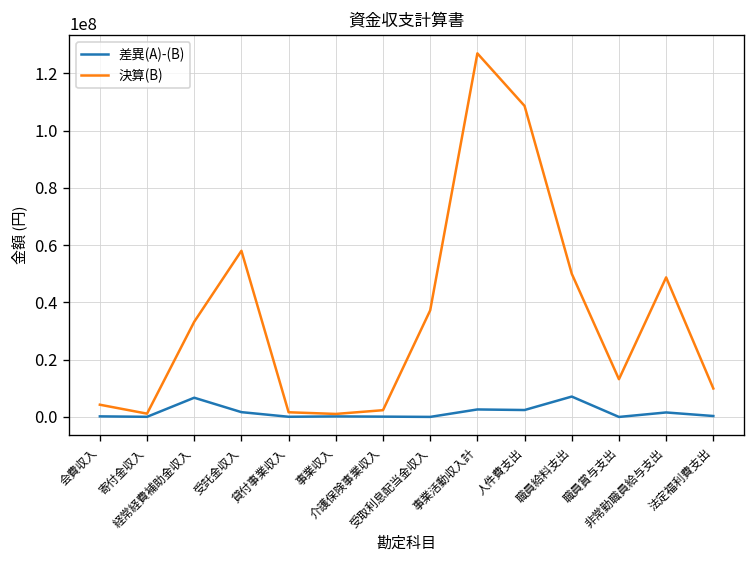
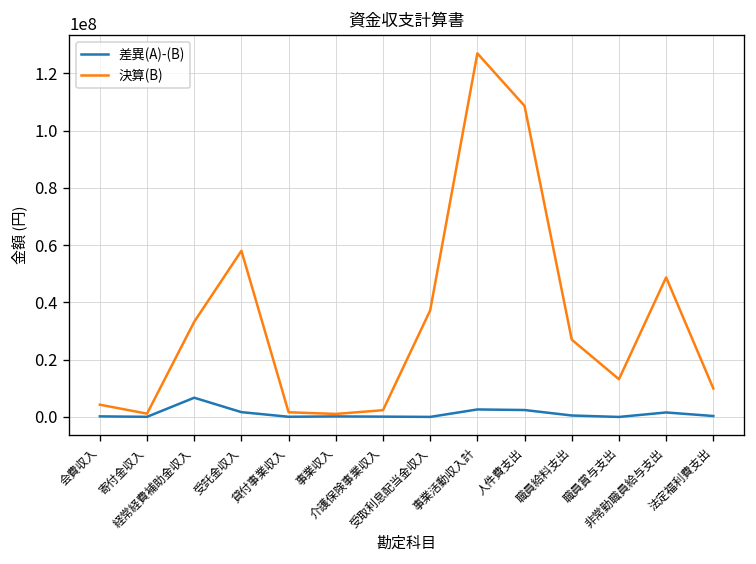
  {
    "差異(A)-(B)": {
      "会費収入": 0,
      "寄付金収入": 0,
      "経常経費補助金収入": 7000000,
      "受託金収入": 2000000,
      "貸付事業収入": 0,
      "介護保険事業収入": 0,
      "受取利息配当金収入": 0,
      "事業活動収入計": 3000000,
      "人件費支出": 2000000,
-     "職員給料支出": 7000000,
+     "職員給料支出": 1000000,
      "職員賞与支出": 0,
      "非常勤職員給与支出": 2000000,
      "法定福利費支出": 0
    },
    "決算(B)": {
      "会費収入": 4000000,
      "寄付金収入": 1000000,
      "経常経費補助金収入": 33000000,
      "受託金収入": 58000000,
      "貸付事業収入": 2000000,
      "介護保険事業収入": 2000000,
      "受取利息配当金収入": 37000000,
      "事業活動収入計": 127000000,
      "人件費支出": 109000000,
-     "職員給料支出": 50000000,
+     "職員給料支出": 27000000,
      "職員賞与支出": 13000000,
      "非常勤職員給与支出": 49000000,
      "法定福利費支出": 10000000
    }
  }
